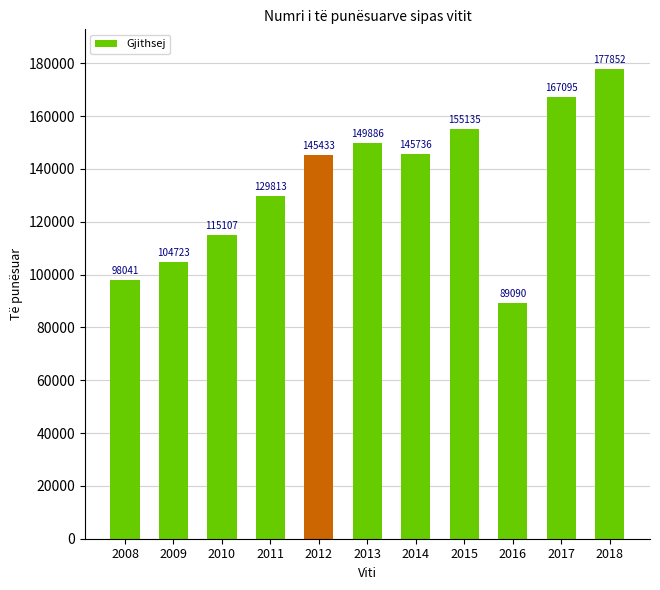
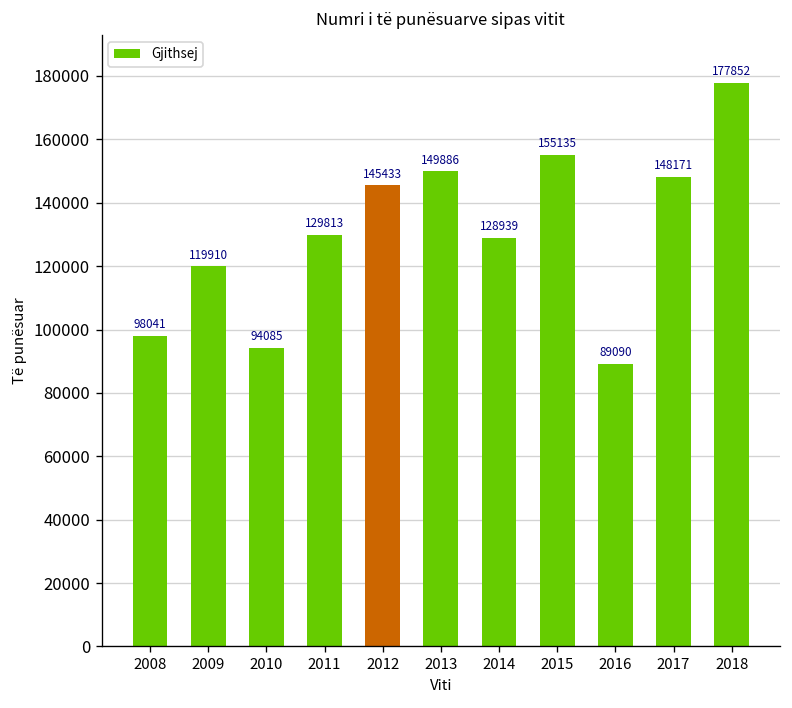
  {
    "2008": 98041,
-   "2009": 104723,
-   "2010": 115107,
+   "2009": 119910,
+   "2010": 94085,
    "2011": 129813,
    "2012": 145433,
    "2013": 149886,
-   "2014": 145736,
+   "2014": 128939,
    "2015": 155135,
    "2016": 89090,
-   "2017": 167095,
+   "2017": 148171,
    "2018": 177852
  }
